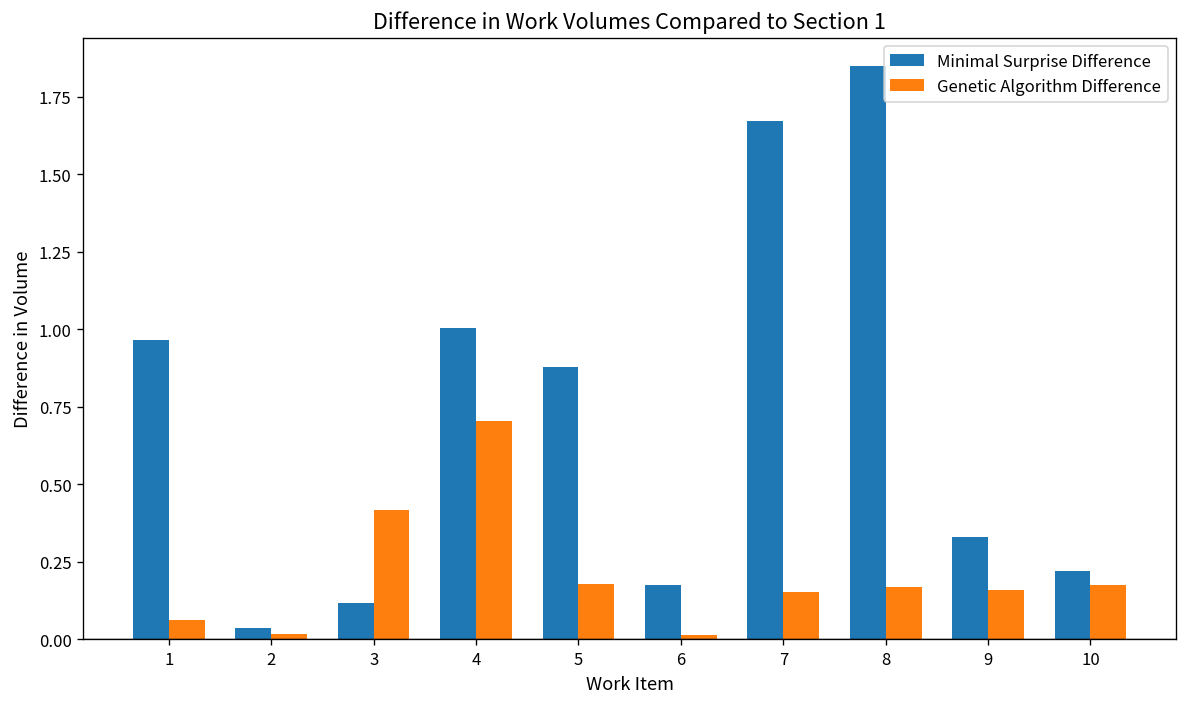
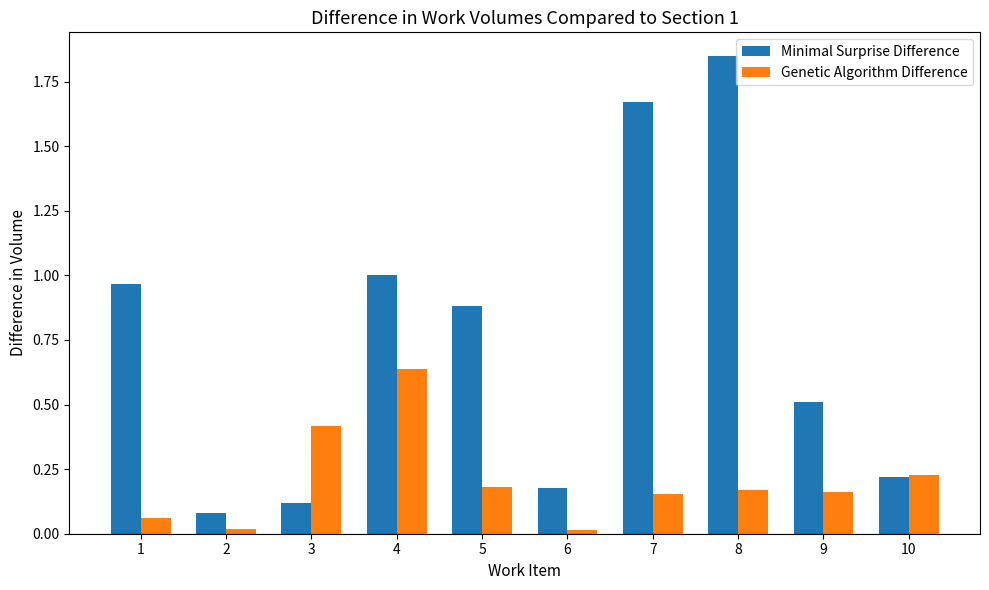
  {
    "Minimal Surprise Difference": {
      "1": 0.97,
-     "2": 0.04,
+     "2": 0.08,
      "3": 0.12,
      "4": 1.00,
      "5": 0.88,
      "6": 0.18,
      "7": 1.67,
      "8": 1.85,
-     "9": 0.33,
+     "9": 0.51,
      "10": 0.22
    },
    "Genetic Algorithm Difference": {
      "1": 0.06,
      "2": 0.02,
      "3": 0.42,
-     "4": 0.70,
+     "4": 0.64,
      "5": 0.18,
      "6": 0.02,
      "7": 0.15,
      "8": 0.17,
      "9": 0.16,
-     "10": 0.18
+     "10": 0.23
    }
  }
